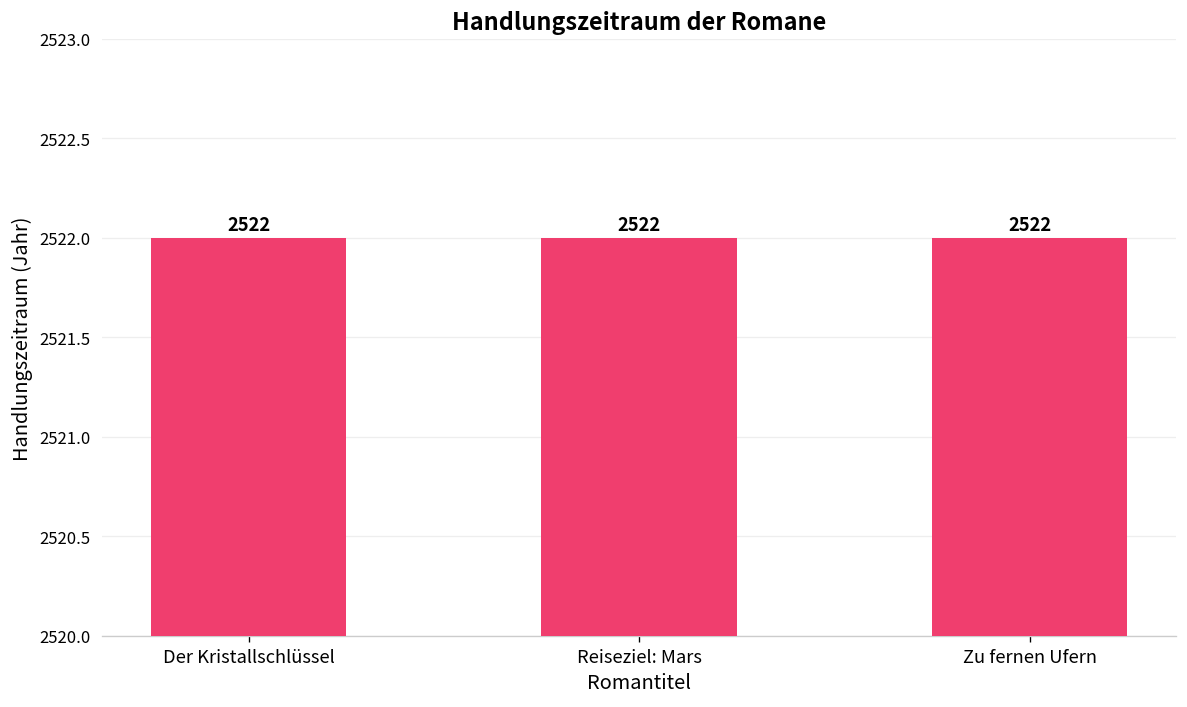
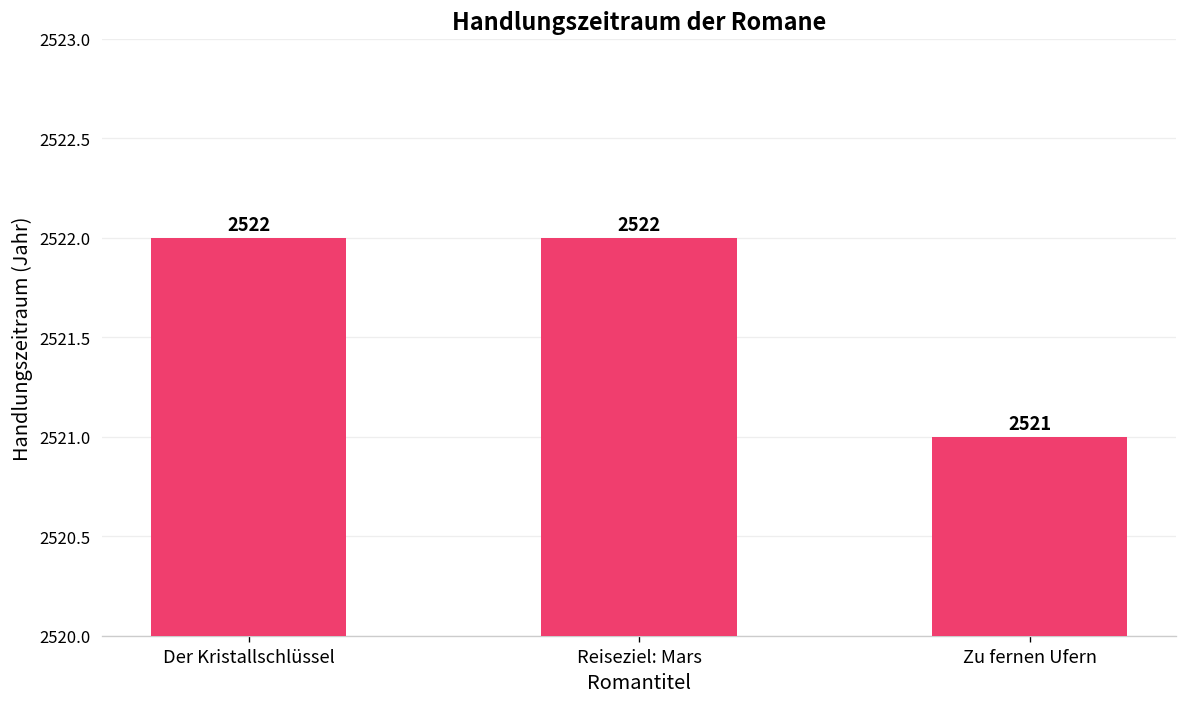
  {
    "Der Kristallschlüssel": 2522,
    "Reiseziel: Mars": 2522,
-   "Zu fernen Ufern": 2522
+   "Zu fernen Ufern": 2521
  }
